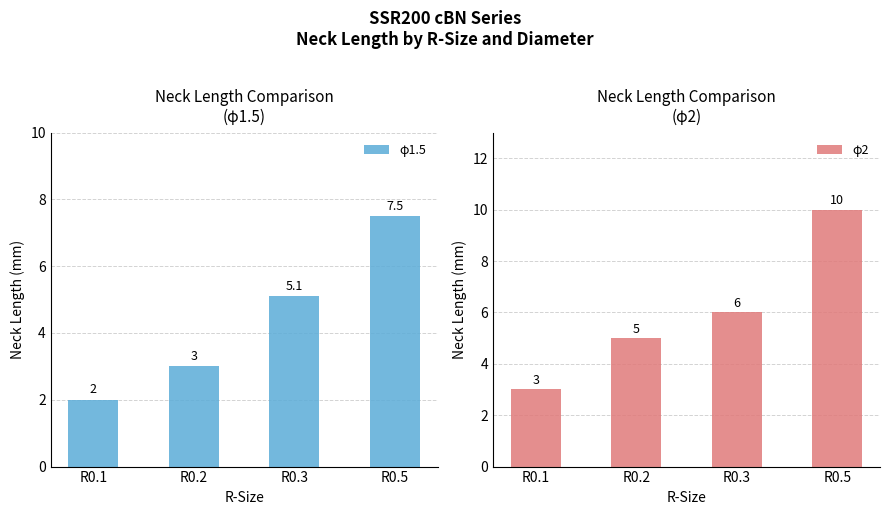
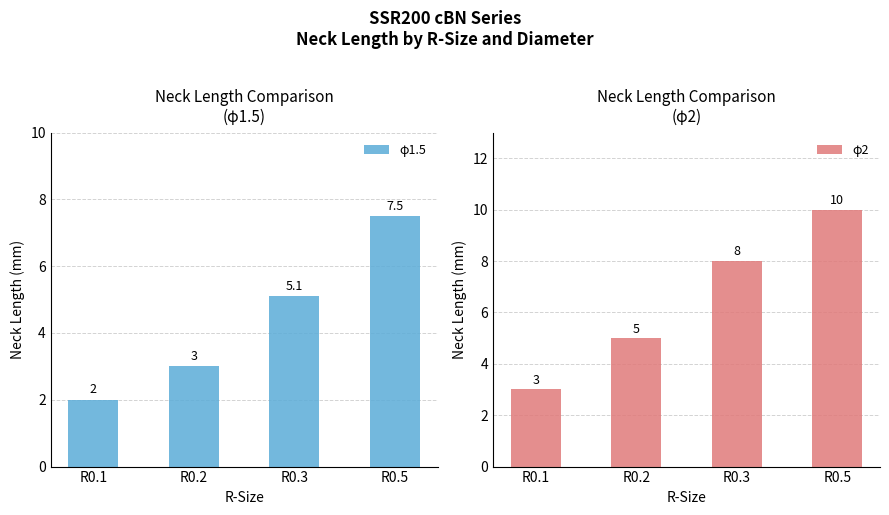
  {
    "Neck Length Comparison (φ1.5)": {
      "R0.1": 2,
      "R0.2": 3,
      "R0.3": 5.1,
      "R0.5": 7.5
    },
    "Neck Length Comparison (φ2)": {
      "R0.1": 3,
      "R0.2": 5,
-     "R0.3": 6,
+     "R0.3": 8,
      "R0.5": 10
    }
  }
